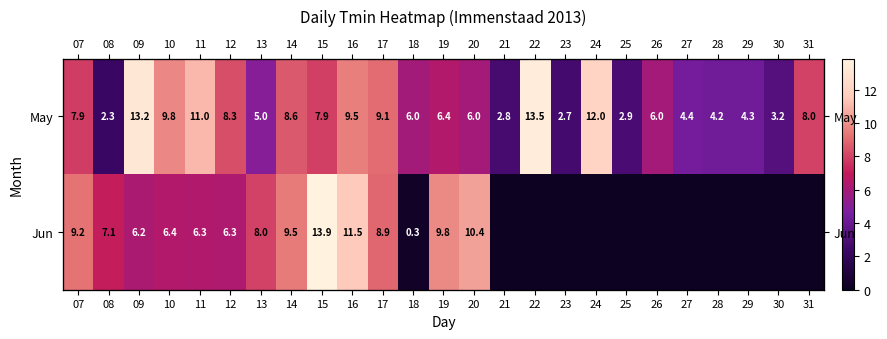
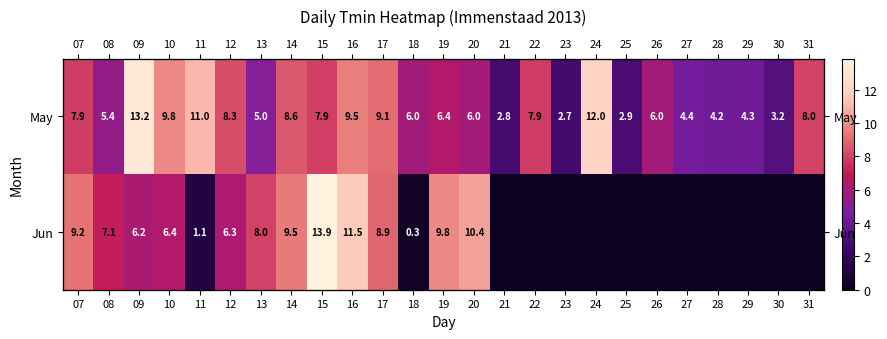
  {
    "May": {
      "07": 7.9,
-     "08": 2.3,
+     "08": 5.4,
      "09": 13.2,
      "10": 9.8,
      "11": 11.0,
      "12": 8.3,
      "13": 5.0,
      "14": 8.6,
      "15": 7.9,
      "16": 9.5,
      "17": 9.1,
      "18": 6.0,
      "19": 6.4,
      "20": 6.0,
      "21": 2.8,
-     "22": 13.5,
+     "22": 7.9,
      "23": 2.7,
      "24": 12.0,
      "25": 2.9,
      "26": 6.0,
      "27": 4.4,
      "28": 4.2,
      "29": 4.3,
      "30": 3.2,
      "31": 8.0
    },
    "Jun": {
      "07": 9.2,
      "08": 7.1,
      "09": 6.2,
      "10": 6.4,
-     "11": 6.3,
+     "11": 1.1,
      "12": 6.3,
      "13": 8.0,
      "14": 9.5,
      "15": 13.9,
      "16": 11.5,
      "17": 8.9,
      "18": 0.3,
      "19": 9.8,
      "20": 10.4
    }
  }
